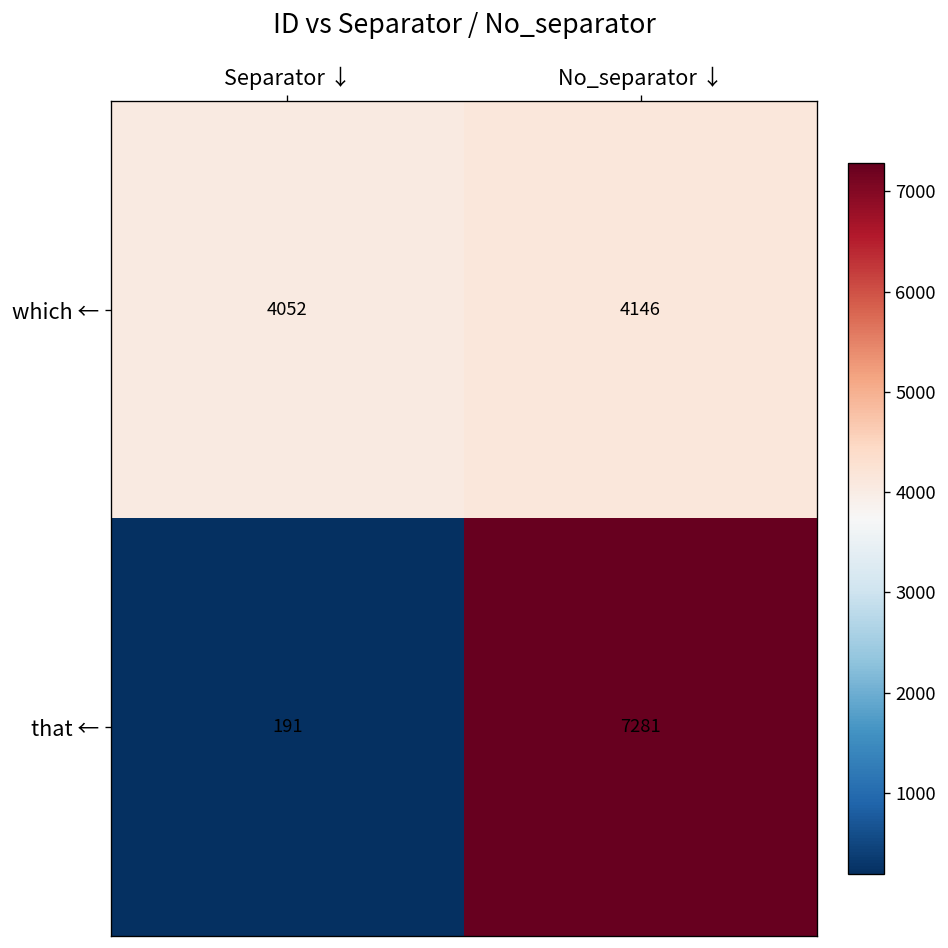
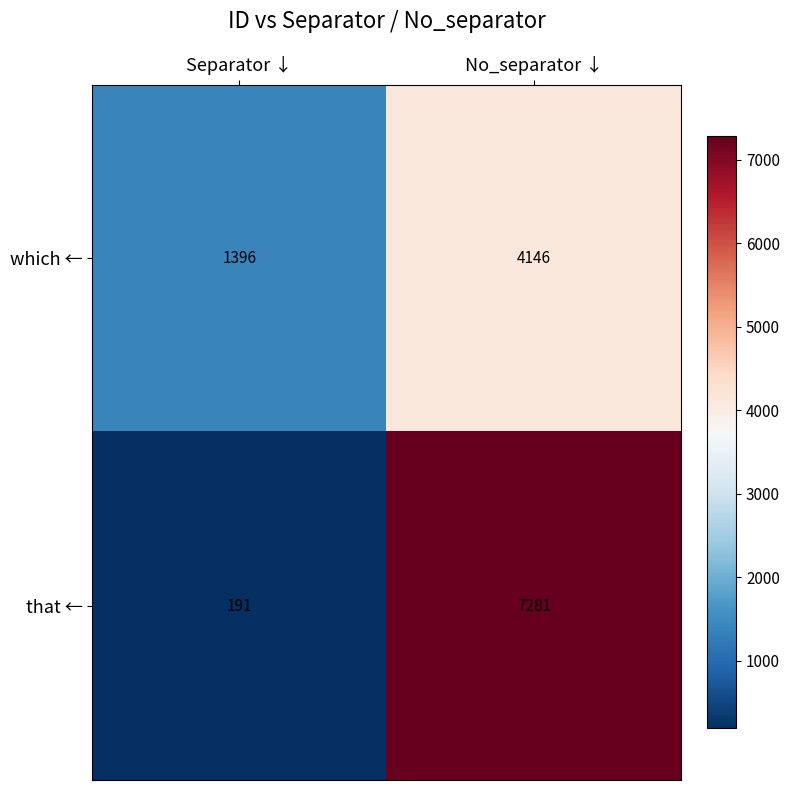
  {
    "which ←": {
-     "Separator ↓": 4052,
+     "Separator ↓": 1396,
      "No_separator ↓": 4146
    },
    "that ←": {
      "Separator ↓": 191,
      "No_separator ↓": 7281
    }
  }
